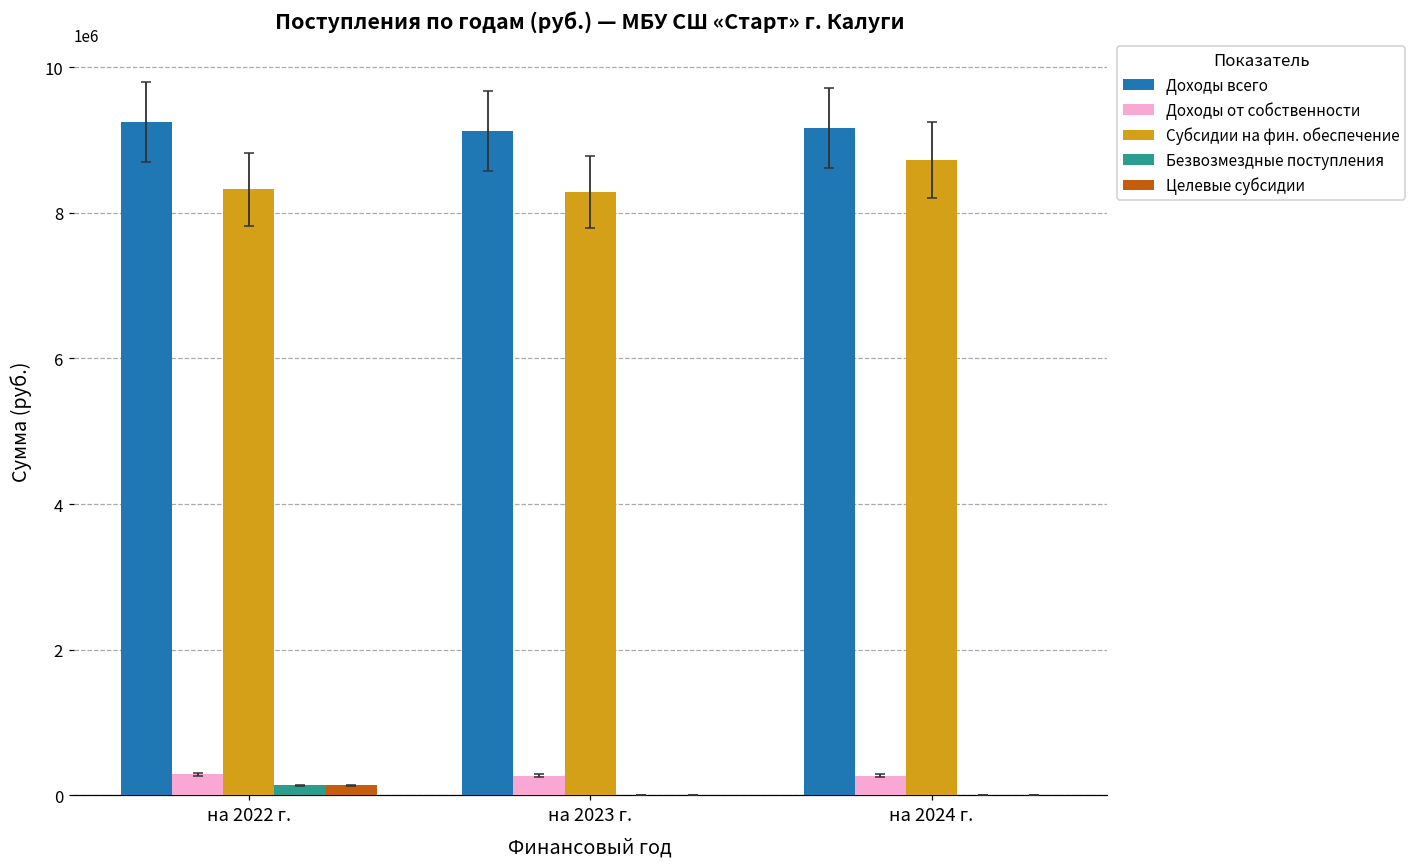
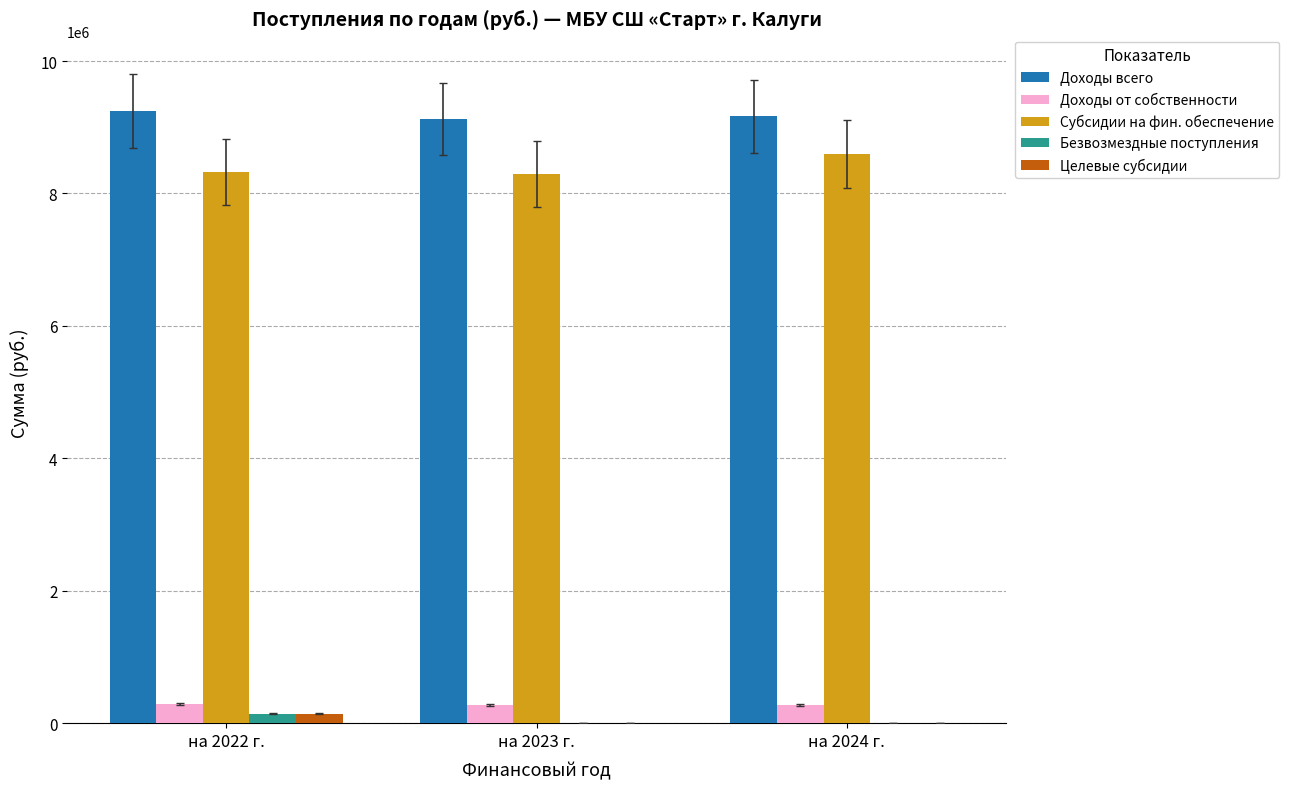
  {
    "Доходы от собственности": {
      "на 2022 г.": 300000,
      "на 2023 г.": 300000,
      "на 2024 г.": 300000
    },
    "Субсидии на фин. обеспечение": {
      "на 2022 г.": 8300000,
      "на 2023 г.": 8300000,
-     "на 2024 г.": 8700000
+     "на 2024 г.": 8600000
    },
    "Целевые субсидии": {
      "на 2022 г.": 100000,
      "на 2023 г.": 0,
      "на 2024 г.": 0
    }
  }
